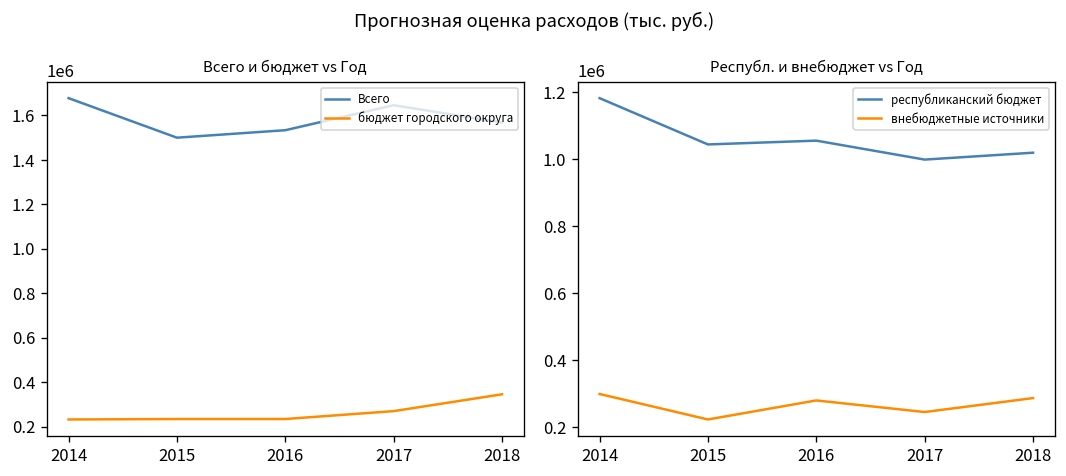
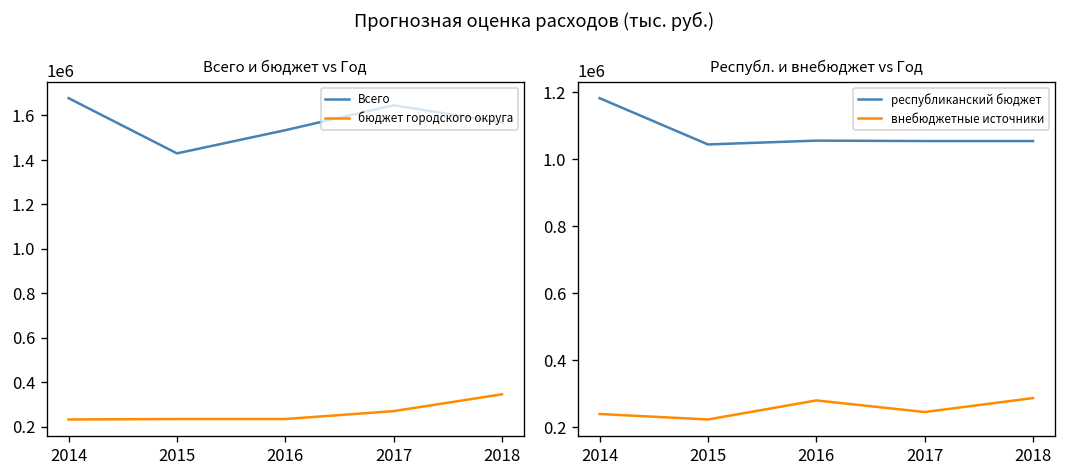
  {
    "Всего и бюджет vs Год": {
      "Всего": {
        "2014": 1680000,
-       "2015": 1500000,
+       "2015": 1430000,
        "2016": 1530000
      },
      "бюджет городского округа": {
        "2014": 230000,
        "2015": 230000,
        "2016": 230000,
        "2017": 270000,
        "2018": 340000
      }
    },
    "Республ. и внебюджет vs Год": {
      "республиканский бюджет": {
        "2014": 1180000,
        "2015": 1040000,
        "2016": 1050000,
-       "2017": 1000000,
-       "2018": 1020000
+       "2017": 1050000,
+       "2018": 1050000
      },
      "внебюджетные источники": {
-       "2014": 300000,
+       "2014": 240000,
        "2015": 220000,
        "2016": 280000,
        "2017": 240000,
        "2018": 290000
      }
    }
  }
